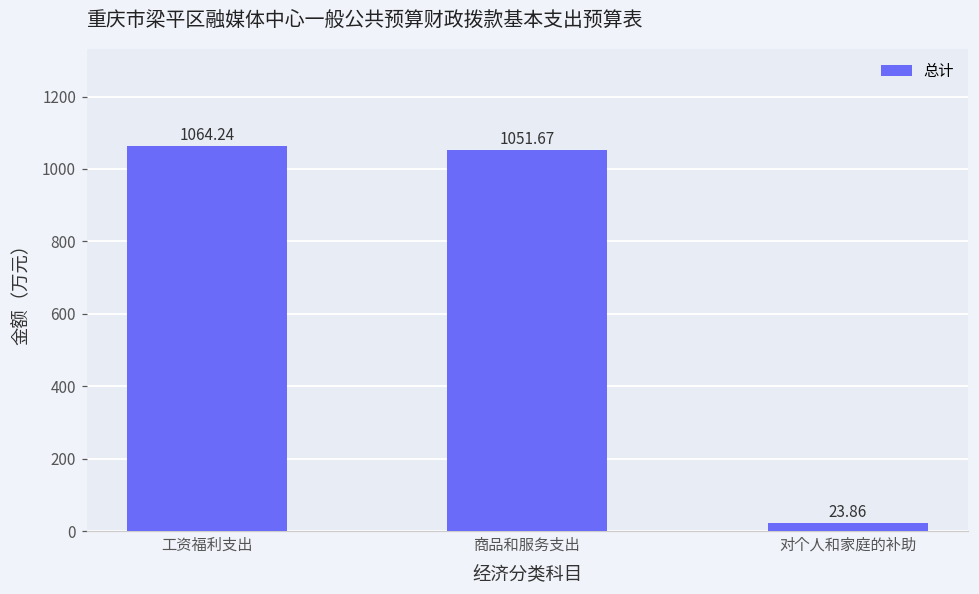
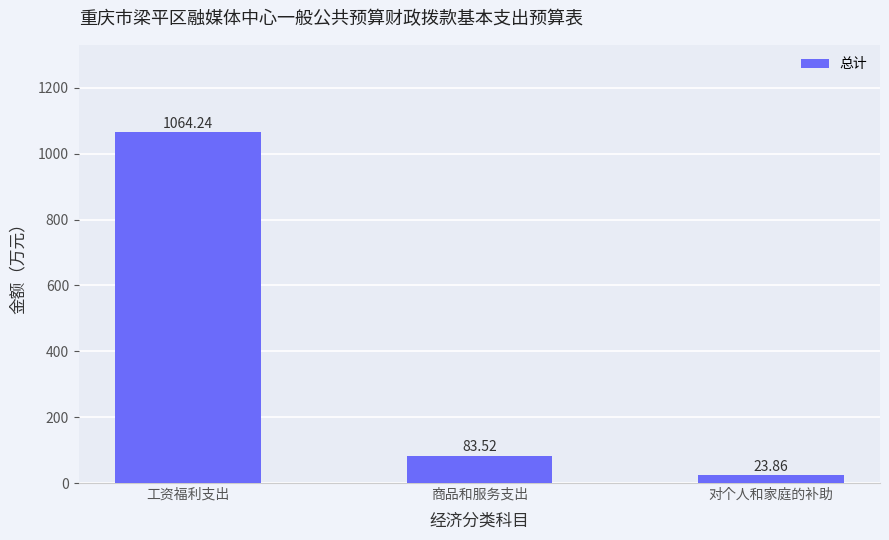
  {
    "工资福利支出": 1064.24,
-   "商品和服务支出": 1051.67,
+   "商品和服务支出": 83.52,
    "对个人和家庭的补助": 23.86
  }
